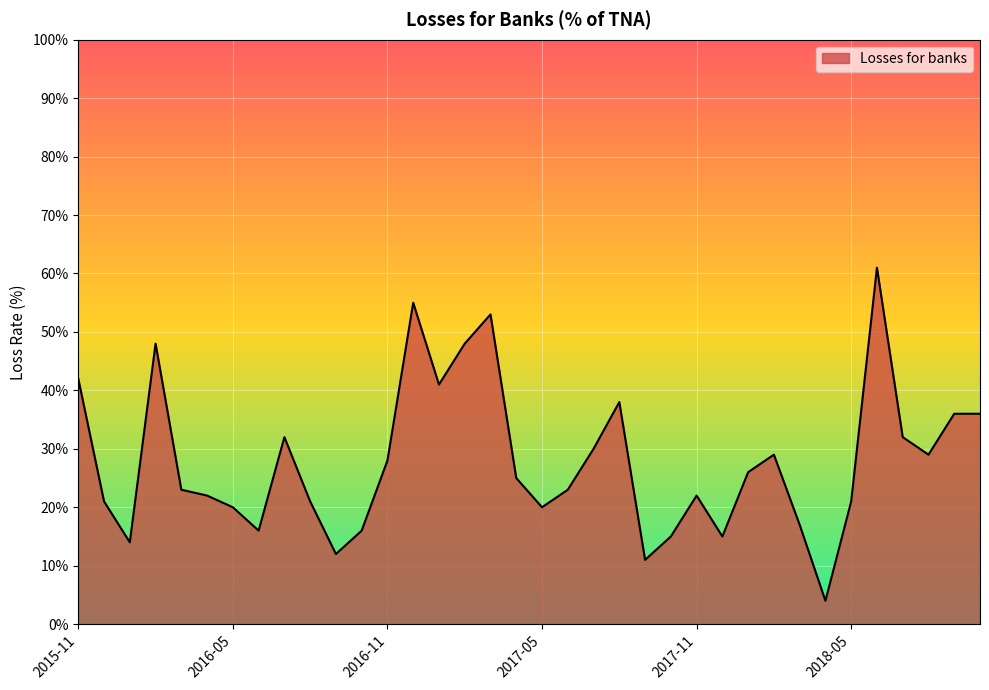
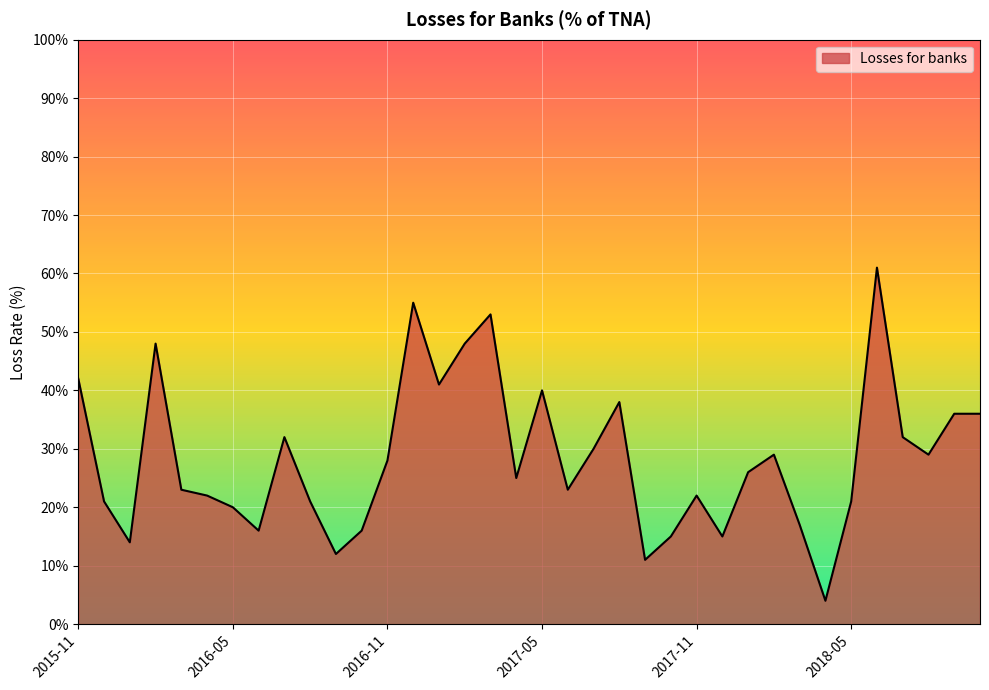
  {
    "2015-11": "42%",
    "2016-05": "20%",
    "2016-11": "28%",
-   "2017-05": "20%",
+   "2017-05": "40%",
    "2017-11": "22%",
    "2018-05": "21%"
  }
